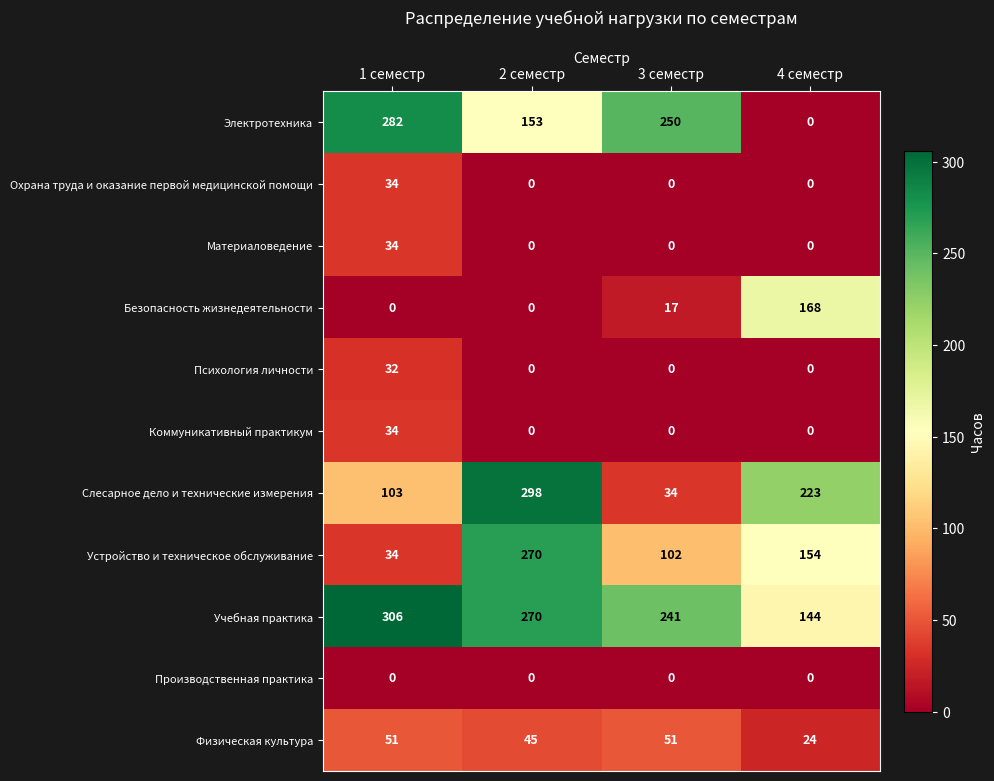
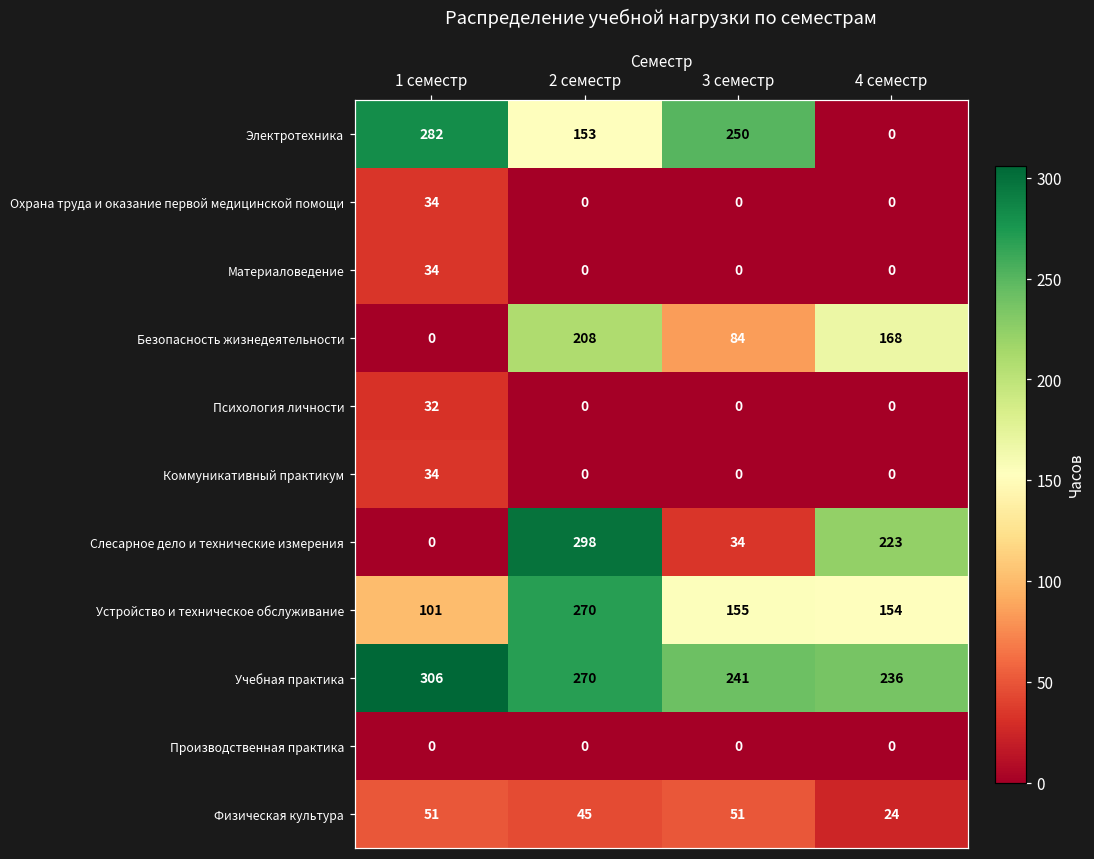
  {
    "Электротехника": {
      "1 семестр": 282,
      "2 семестр": 153,
      "3 семестр": 250,
      "4 семестр": 0
    },
    "Охрана труда и оказание первой медицинской помощи": {
      "1 семестр": 34,
      "2 семестр": 0,
      "3 семестр": 0,
      "4 семестр": 0
    },
    "Материаловедение": {
      "1 семестр": 34,
      "2 семестр": 0,
      "3 семестр": 0,
      "4 семестр": 0
    },
    "Безопасность жизнедеятельности": {
      "1 семестр": 0,
-     "2 семестр": 0,
-     "3 семестр": 17,
+     "2 семестр": 208,
+     "3 семестр": 84,
      "4 семестр": 168
    },
    "Психология личности": {
      "1 семестр": 32,
      "2 семестр": 0,
      "3 семестр": 0,
      "4 семестр": 0
    },
    "Коммуникативный практикум": {
      "1 семестр": 34,
      "2 семестр": 0,
      "3 семестр": 0,
      "4 семестр": 0
    },
    "Слесарное дело и технические измерения": {
-     "1 семестр": 103,
+     "1 семестр": 0,
      "2 семестр": 298,
      "3 семестр": 34,
      "4 семестр": 223
    },
    "Устройство и техническое обслуживание": {
-     "1 семестр": 34,
+     "1 семестр": 101,
      "2 семестр": 270,
-     "3 семестр": 102,
+     "3 семестр": 155,
      "4 семестр": 154
    },
    "Учебная практика": {
      "1 семестр": 306,
      "2 семестр": 270,
      "3 семестр": 241,
-     "4 семестр": 144
+     "4 семестр": 236
    },
    "Производственная практика": {
      "1 семестр": 0,
      "2 семестр": 0,
      "3 семестр": 0,
      "4 семестр": 0
    },
    "Физическая культура": {
      "1 семестр": 51,
      "2 семестр": 45,
      "3 семестр": 51,
      "4 семестр": 24
    }
  }
